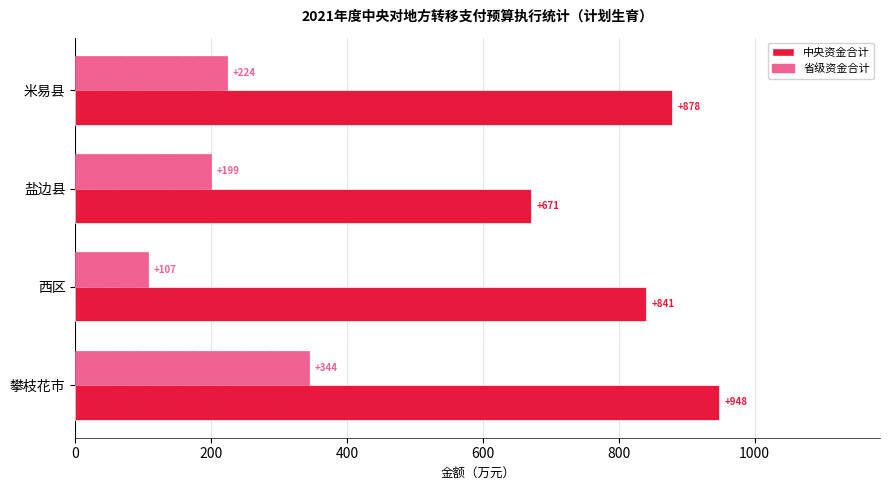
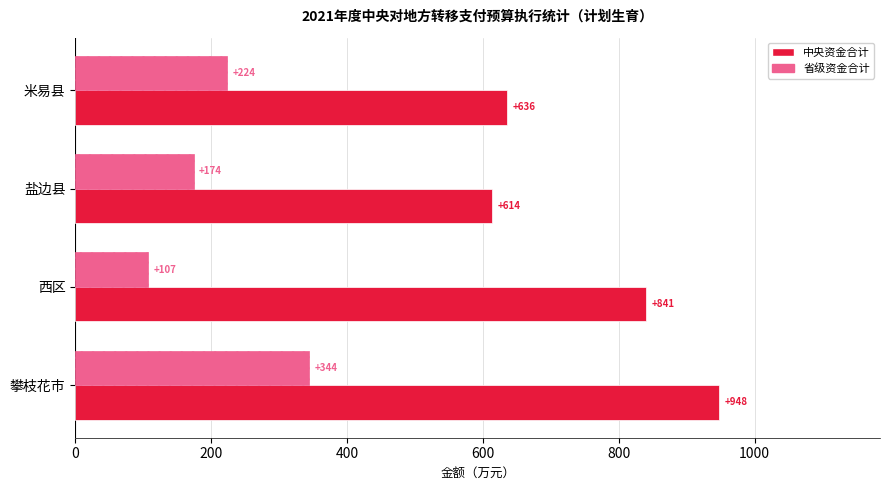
  {
    "中央资金合计": {
-     "米易县": "+878",
-     "盐边县": "+671",
+     "米易县": "+636",
+     "盐边县": "+614",
      "西区": "+841",
      "攀枝花市": "+948"
    },
    "省级资金合计": {
      "米易县": "+224",
-     "盐边县": "+199",
+     "盐边县": "+174",
      "西区": "+107",
      "攀枝花市": "+344"
    }
  }
